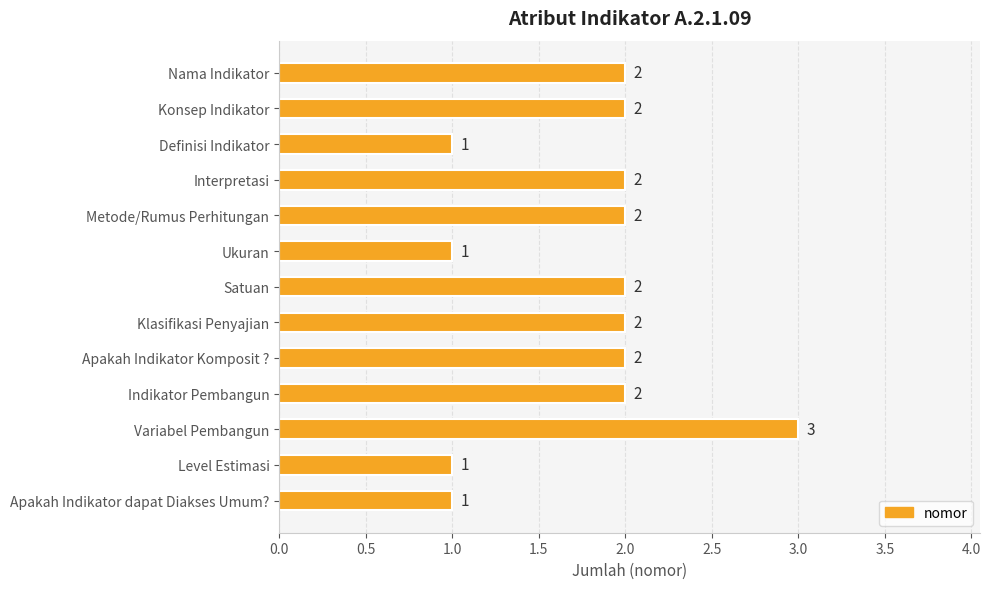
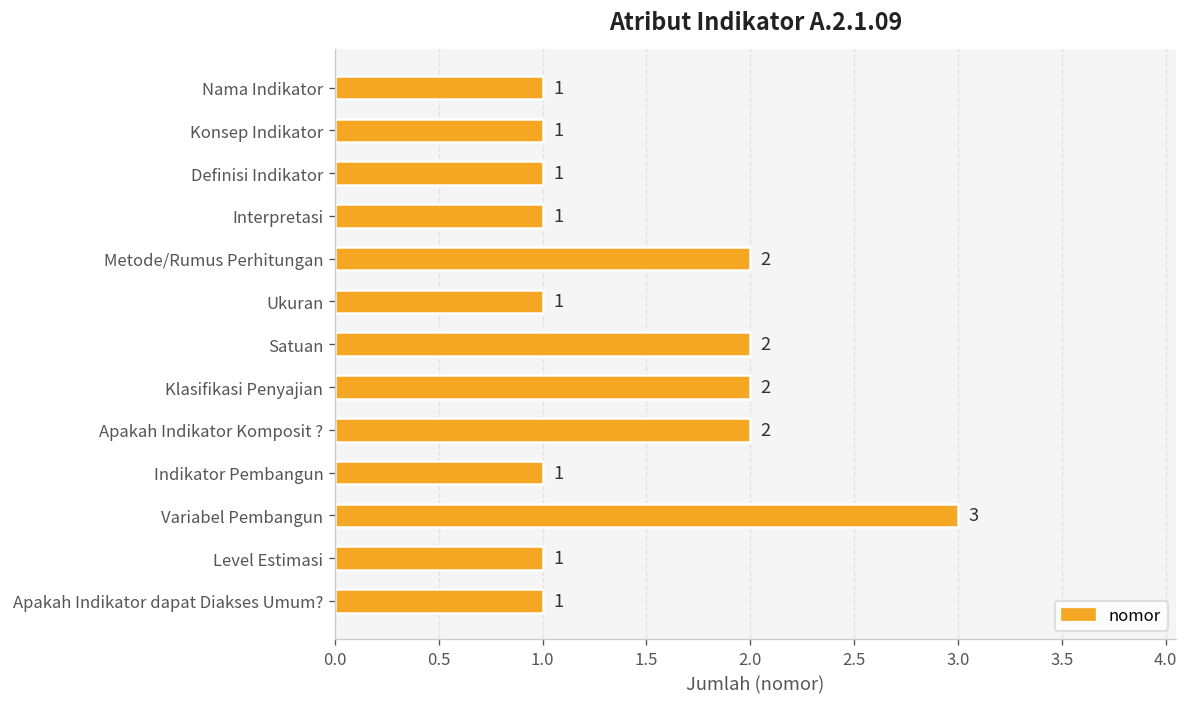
  {
-   "Nama Indikator": 2,
-   "Konsep Indikator": 2,
+   "Nama Indikator": 1,
+   "Konsep Indikator": 1,
    "Definisi Indikator": 1,
-   "Interpretasi": 2,
+   "Interpretasi": 1,
    "Metode/Rumus Perhitungan": 2,
    "Ukuran": 1,
    "Satuan": 2,
    "Klasifikasi Penyajian": 2,
    "Apakah Indikator Komposit ?": 2,
-   "Indikator Pembangun": 2,
+   "Indikator Pembangun": 1,
    "Variabel Pembangun": 3,
    "Level Estimasi": 1,
    "Apakah Indikator dapat Diakses Umum?": 1
  }
